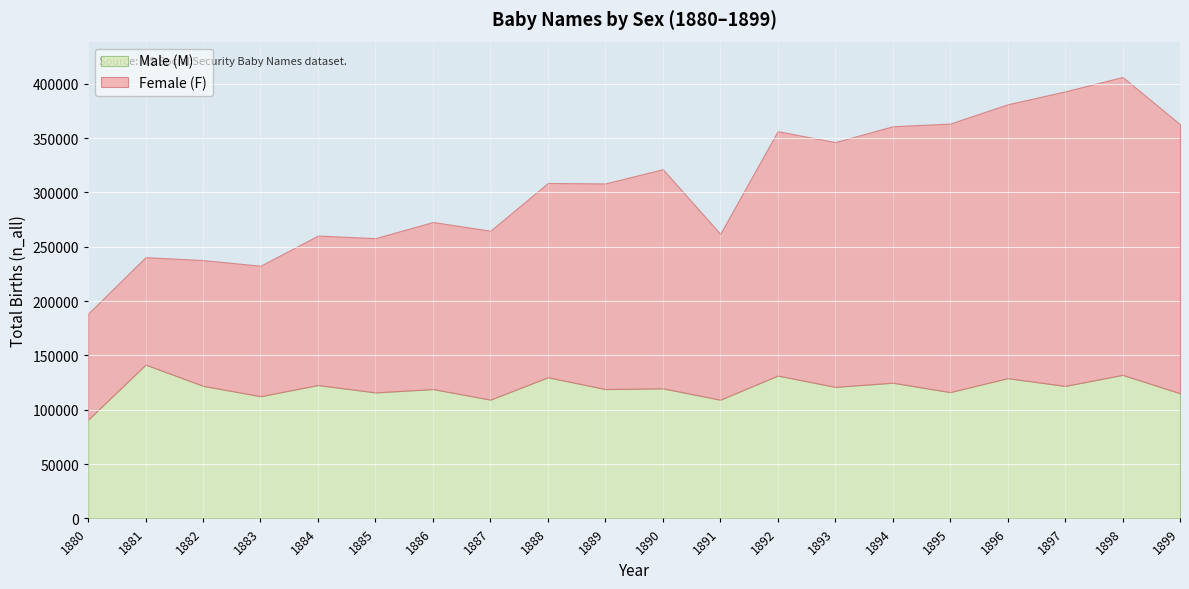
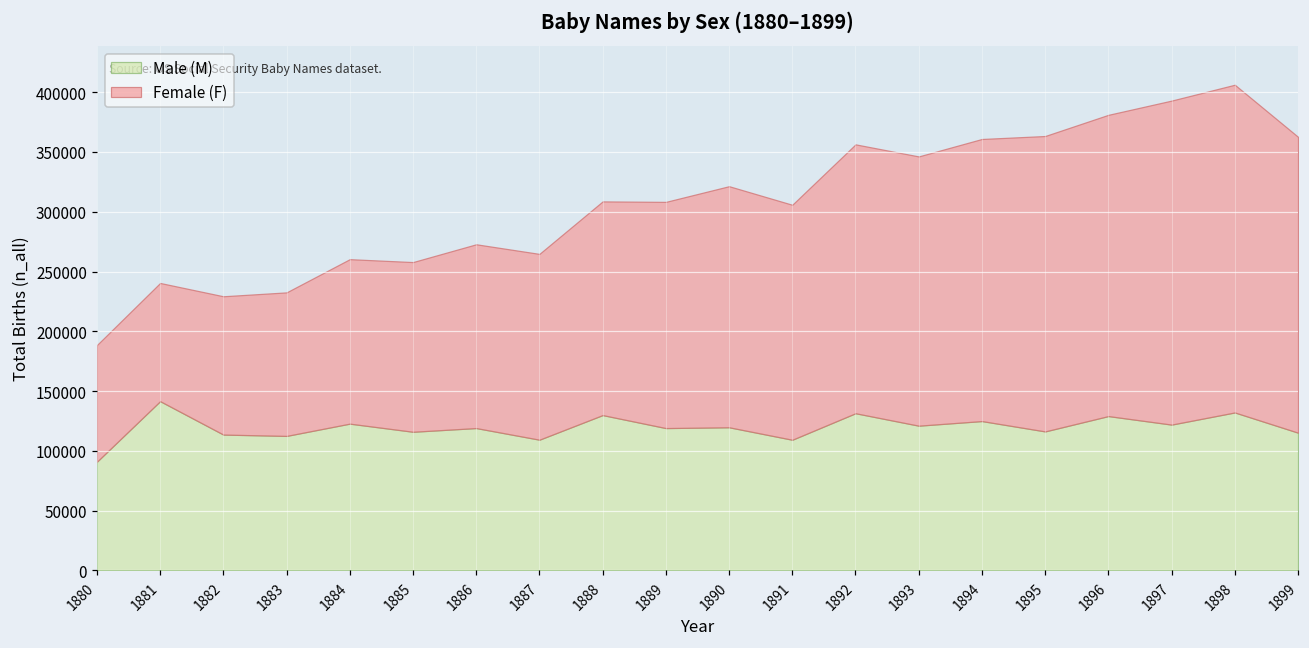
  {
    "Male (M)": {
      "1880": 91000,
      "1881": 142000,
-     "1882": 122000,
+     "1882": 114000,
      "1883": 112000,
      "1884": 123000,
      "1885": 116000,
      "1886": 119000,
      "1887": 109000,
      "1888": 130000,
      "1889": 119000,
      "1890": 120000,
      "1891": 109000,
      "1892": 131000,
      "1893": 121000,
      "1894": 125000,
      "1895": 116000,
      "1896": 129000,
      "1897": 122000,
      "1898": 132000,
      "1899": 115000
    },
    "Female (F)": {
      "1880": 98000,
      "1881": 99000,
      "1882": 116000,
      "1883": 120000,
      "1884": 138000,
      "1885": 142000,
      "1886": 154000,
      "1887": 155000,
      "1888": 179000,
      "1889": 189000,
      "1890": 202000,
-     "1891": 153000,
+     "1891": 197000,
      "1892": 225000,
      "1893": 225000,
      "1894": 236000,
      "1895": 247000,
      "1896": 252000,
      "1897": 271000,
      "1898": 274000,
      "1899": 247000
    }
  }
